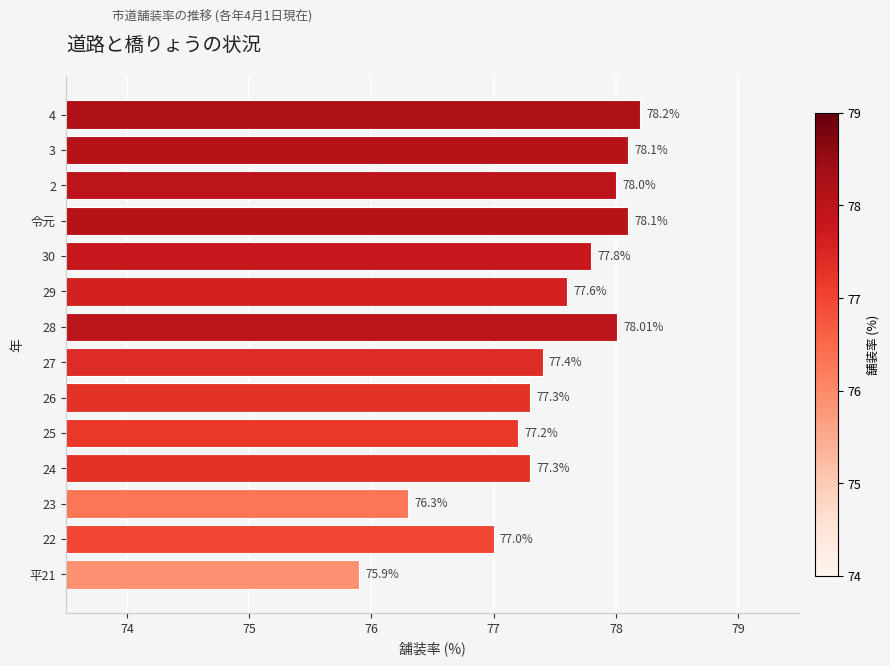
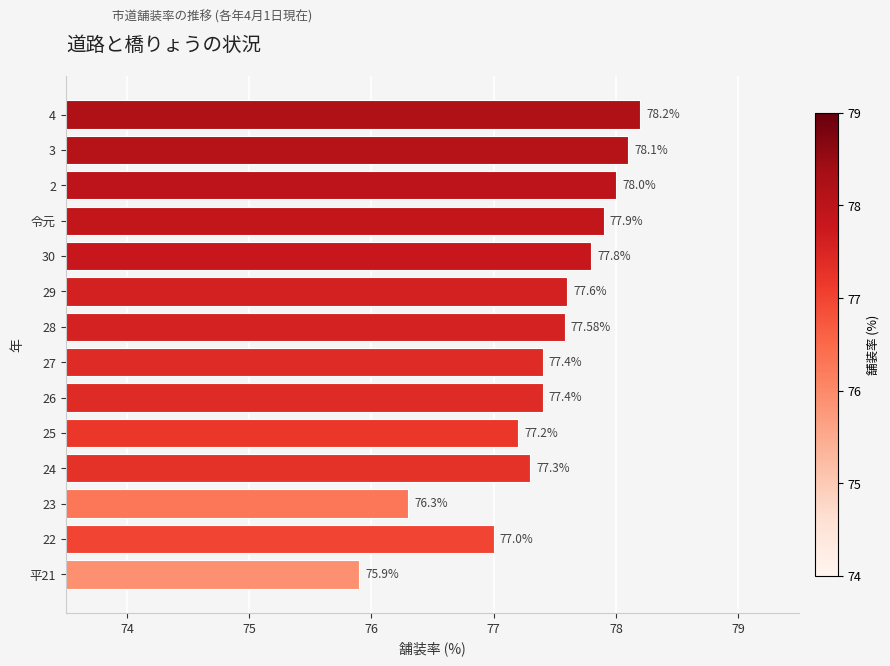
  {
    "4": "78.2%",
    "3": "78.1%",
    "2": "78.0%",
-   "令元": "78.1%",
+   "令元": "77.9%",
    "30": "77.8%",
    "29": "77.6%",
-   "28": "78.01%",
+   "28": "77.58%",
    "27": "77.4%",
-   "26": "77.3%",
+   "26": "77.4%",
    "25": "77.2%",
    "24": "77.3%",
    "23": "76.3%",
    "22": "77.0%",
    "平21": "75.9%"
  }
